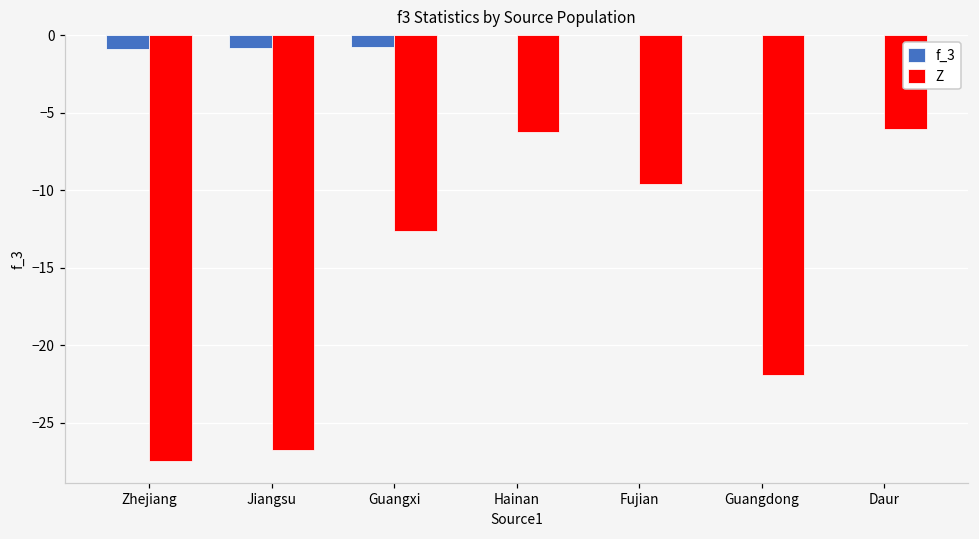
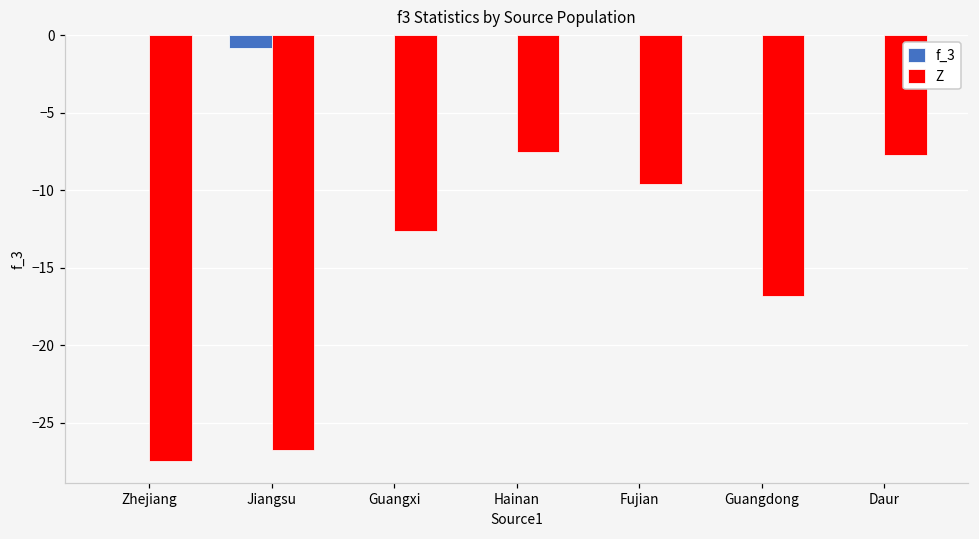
  {
    "f_3": {
-     "Zhejiang": -0.9,
+     "Zhejiang": 0.0,
      "Jiangsu": -0.8,
-     "Guangxi": -0.7
+     "Guangxi": 0.0
    },
    "Z": {
      "Zhejiang": -27.5,
      "Jiangsu": -26.8,
      "Guangxi": -12.6,
-     "Hainan": -6.3,
+     "Hainan": -7.6,
      "Fujian": -9.6,
-     "Guangdong": -21.9,
-     "Daur": -6.0
+     "Guangdong": -16.8,
+     "Daur": -7.7
    }
  }
